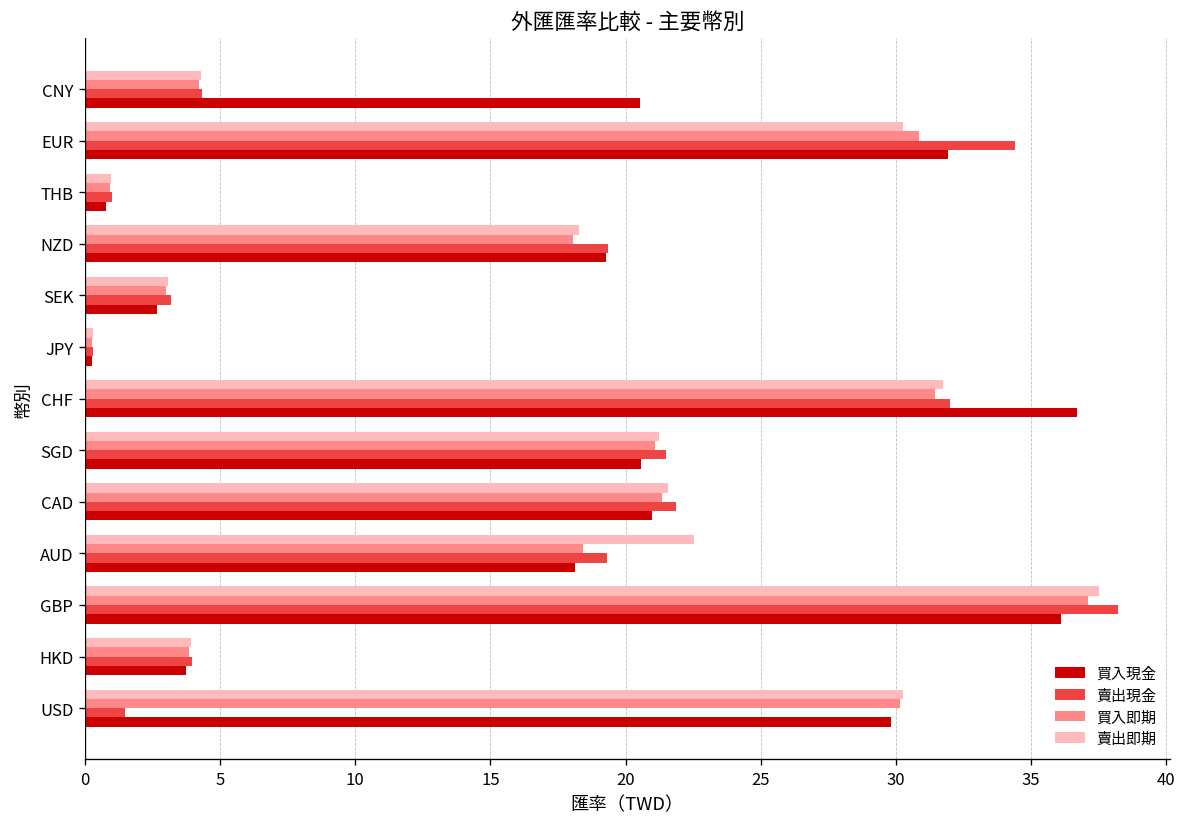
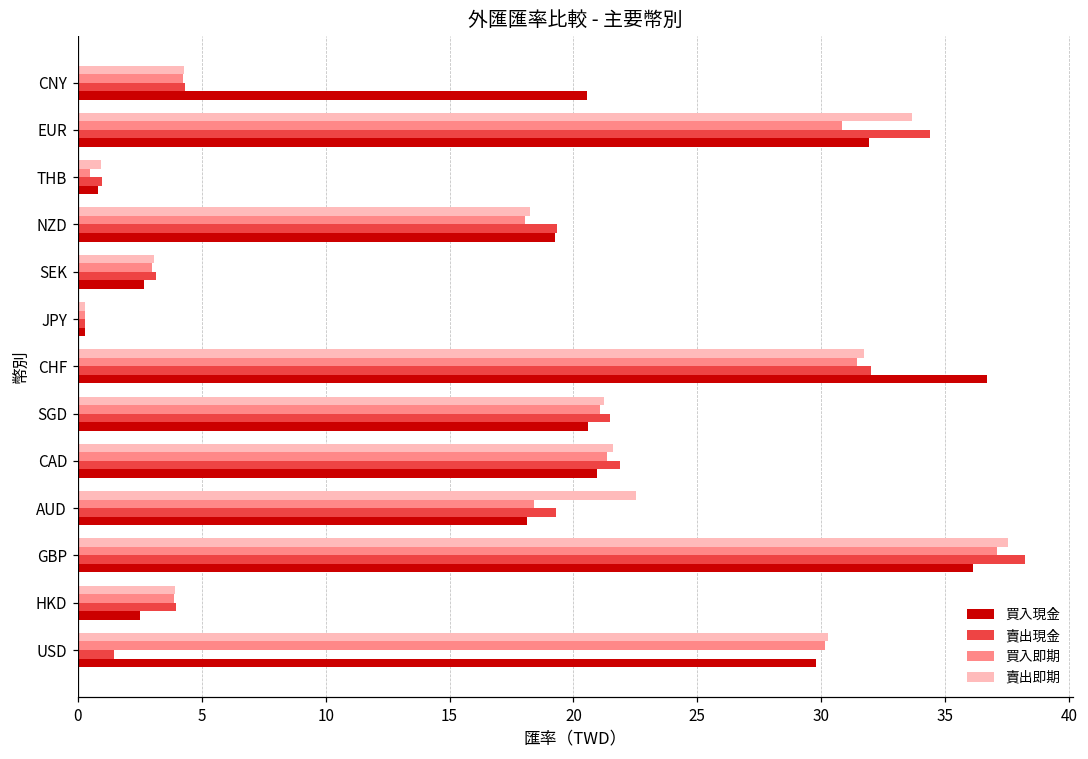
  {
    "買入現金": {
      "CNY": 20.5,
      "EUR": 31.9,
      "THB": 0.8,
      "NZD": 19.3,
      "SEK": 2.7,
      "JPY": 0.3,
      "CHF": 36.7,
      "SGD": 20.6,
      "CAD": 21.0,
      "AUD": 18.1,
      "GBP": 36.1,
-     "HKD": 3.7,
+     "HKD": 2.5,
      "USD": 29.8
    },
    "賣出現金": {
      "CNY": 4.3,
      "EUR": 34.4,
      "THB": 1.0,
      "NZD": 19.4,
      "SEK": 3.2,
      "JPY": 0.3,
      "CHF": 32.0,
      "SGD": 21.5,
      "CAD": 21.9,
      "AUD": 19.3,
      "GBP": 38.2,
      "HKD": 3.9,
      "USD": 1.5
    },
    "買入即期": {
      "CNY": 4.2,
      "EUR": 30.9,
-     "THB": 0.9,
+     "THB": 0.5,
      "NZD": 18.1,
      "SEK": 3.0,
      "JPY": 0.3,
      "CHF": 31.5,
      "SGD": 21.1,
      "CAD": 21.4,
      "AUD": 18.4,
      "GBP": 37.1,
      "HKD": 3.9,
      "USD": 30.2
    },
    "賣出即期": {
      "CNY": 4.3,
-     "EUR": 30.3,
+     "EUR": 33.7,
      "THB": 0.9,
      "NZD": 18.3,
      "SEK": 3.1,
      "JPY": 0.3,
      "CHF": 31.7,
      "SGD": 21.3,
      "CAD": 21.6,
      "AUD": 22.5,
      "GBP": 37.5,
      "HKD": 3.9,
      "USD": 30.3
    }
  }
